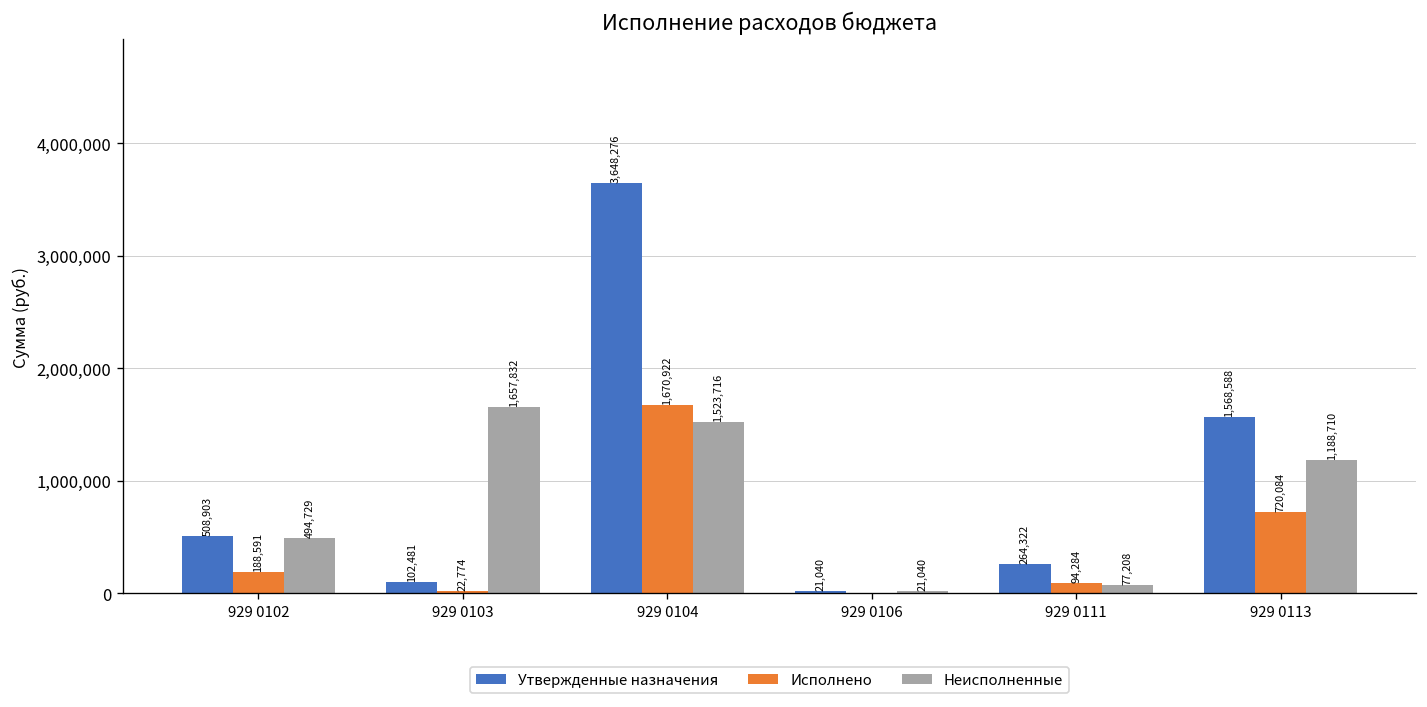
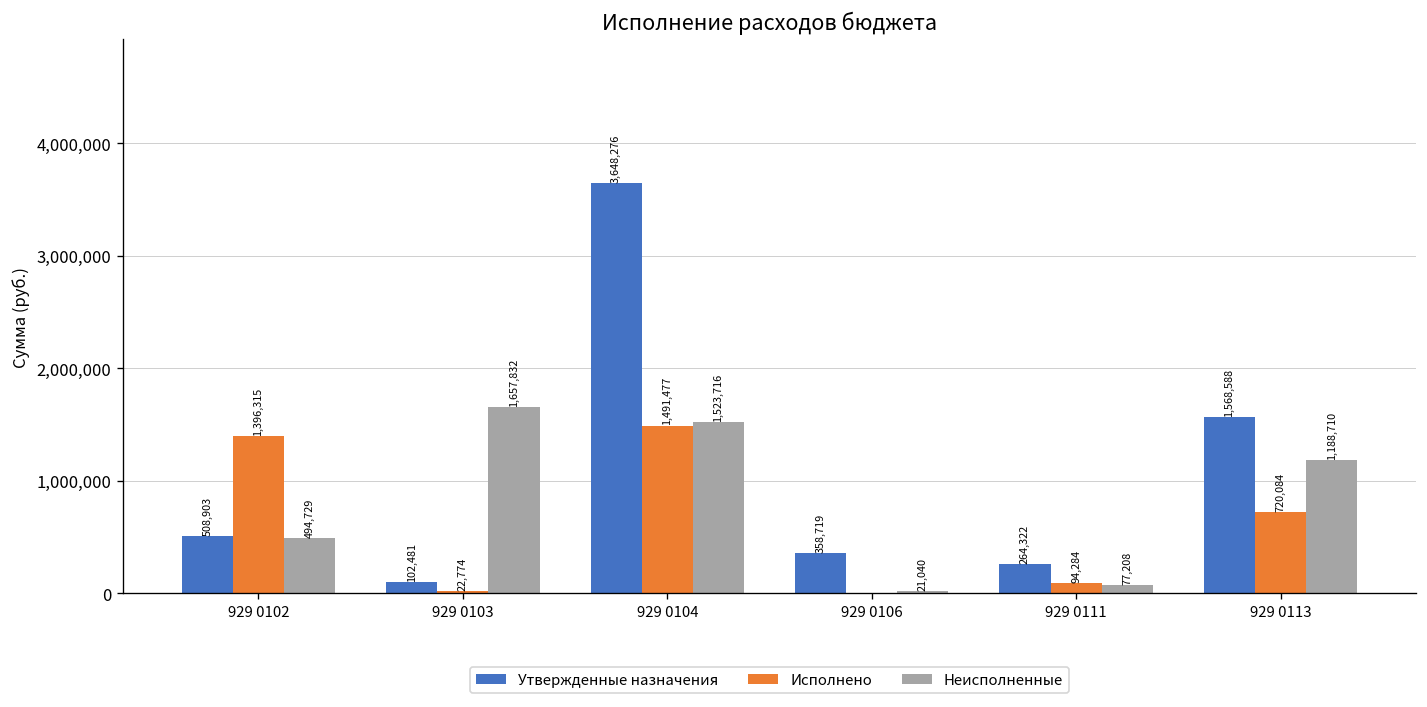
  {
    "Утвержденные назначения": {
      "929 0102": "508,903",
      "929 0103": "102,481",
      "929 0104": "3,648,276",
-     "929 0106": "21,040",
+     "929 0106": "358,719",
      "929 0111": "264,322",
      "929 0113": "1,568,588"
    },
    "Исполнено": {
-     "929 0102": "188,591",
+     "929 0102": "1,396,315",
      "929 0103": "22,774",
-     "929 0104": "1,670,922",
+     "929 0104": "1,491,477",
      "929 0111": "94,284",
      "929 0113": "720,084"
    },
    "Неисполненные": {
      "929 0102": "494,729",
      "929 0103": "1,657,832",
      "929 0104": "1,523,716",
      "929 0106": "21,040",
      "929 0111": "77,208",
      "929 0113": "1,188,710"
    }
  }
